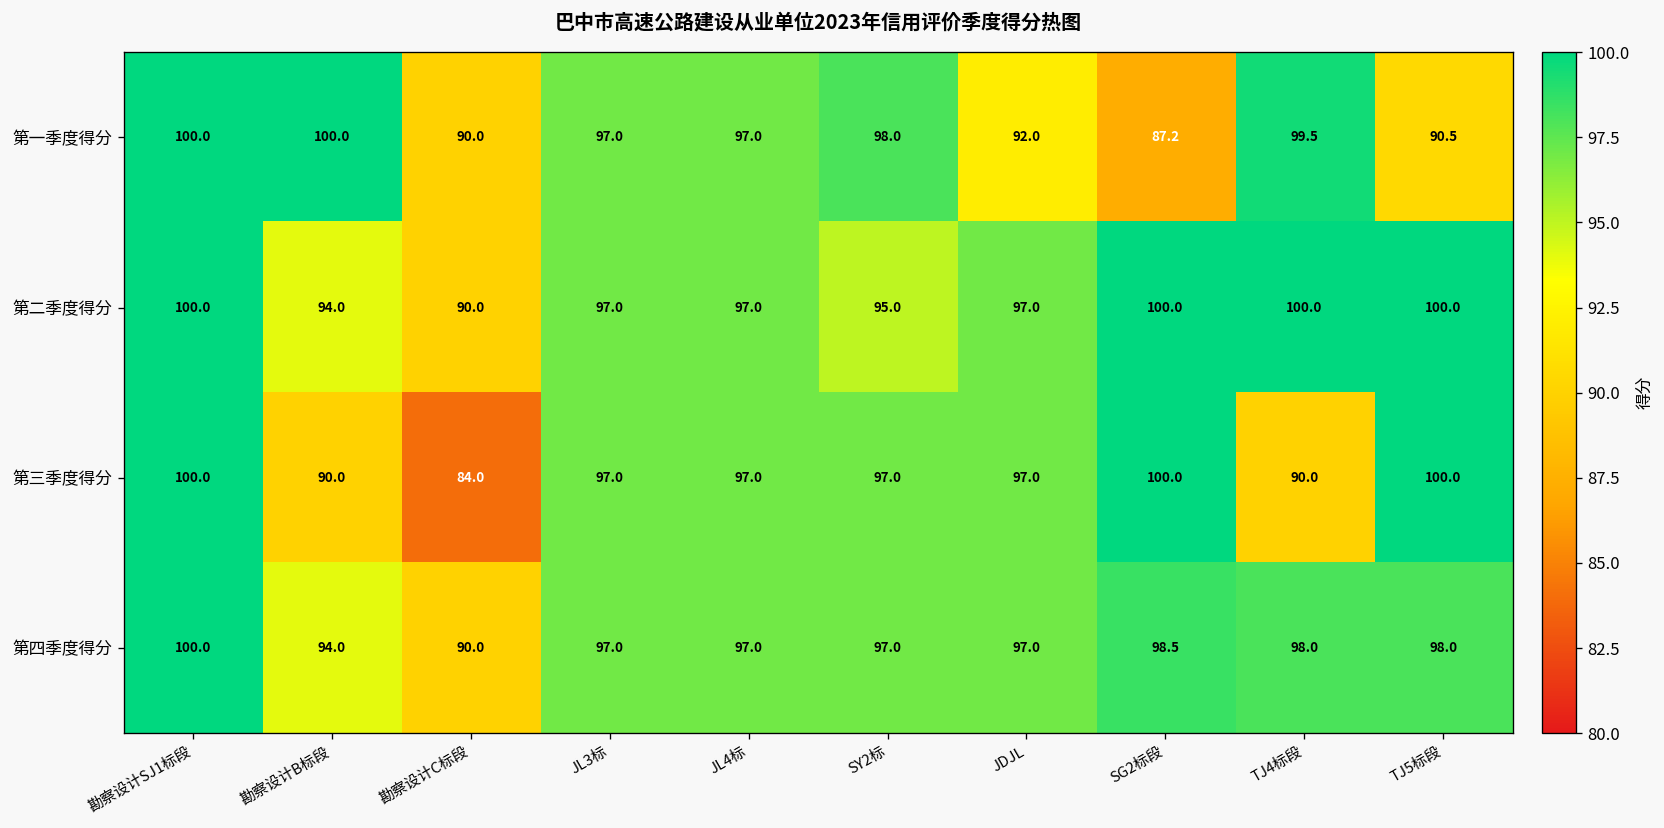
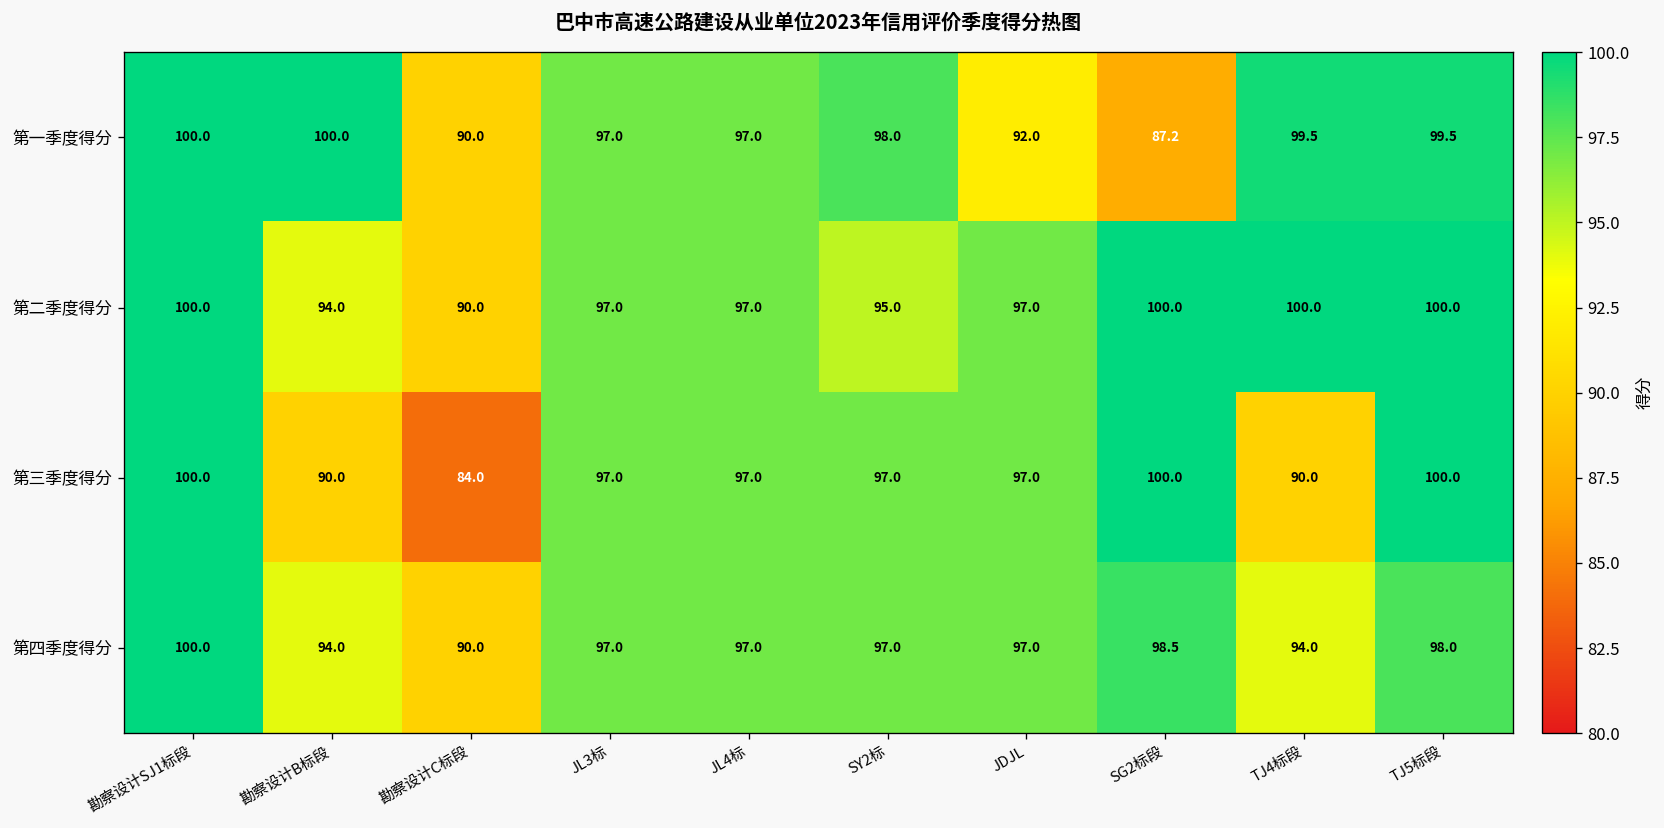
  {
    "第一季度得分": {
      "勘察设计SJ1标段": 100.0,
      "勘察设计B标段": 100.0,
      "勘察设计C标段": 90.0,
      "JL3标": 97.0,
      "JL4标": 97.0,
      "SY2标": 98.0,
      "JDJL": 92.0,
      "SG2标段": 87.2,
      "TJ4标段": 99.5,
-     "TJ5标段": 90.5
+     "TJ5标段": 99.5
    },
    "第二季度得分": {
      "勘察设计SJ1标段": 100.0,
      "勘察设计B标段": 94.0,
      "勘察设计C标段": 90.0,
      "JL3标": 97.0,
      "JL4标": 97.0,
      "SY2标": 95.0,
      "JDJL": 97.0,
      "SG2标段": 100.0,
      "TJ4标段": 100.0,
      "TJ5标段": 100.0
    },
    "第三季度得分": {
      "勘察设计SJ1标段": 100.0,
      "勘察设计B标段": 90.0,
      "勘察设计C标段": 84.0,
      "JL3标": 97.0,
      "JL4标": 97.0,
      "SY2标": 97.0,
      "JDJL": 97.0,
      "SG2标段": 100.0,
      "TJ4标段": 90.0,
      "TJ5标段": 100.0
    },
    "第四季度得分": {
      "勘察设计SJ1标段": 100.0,
      "勘察设计B标段": 94.0,
      "勘察设计C标段": 90.0,
      "JL3标": 97.0,
      "JL4标": 97.0,
      "SY2标": 97.0,
      "JDJL": 97.0,
      "SG2标段": 98.5,
-     "TJ4标段": 98.0,
+     "TJ4标段": 94.0,
      "TJ5标段": 98.0
    }
  }
